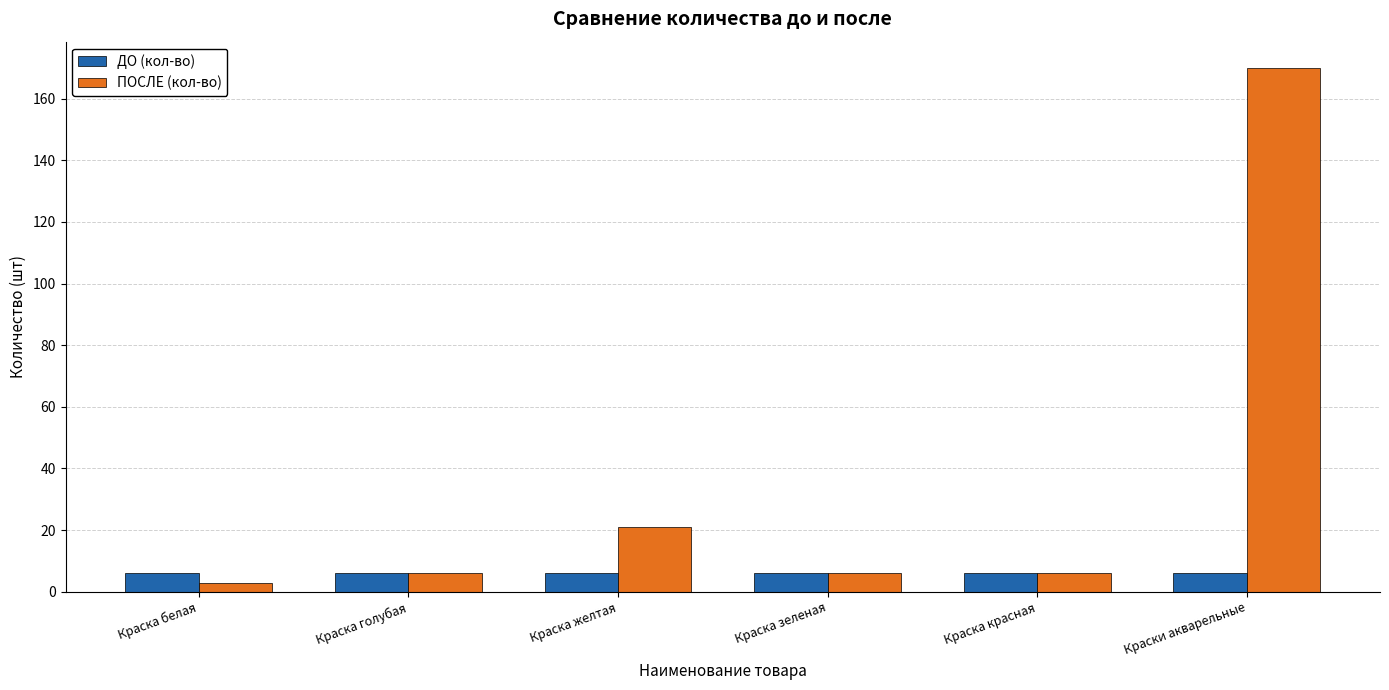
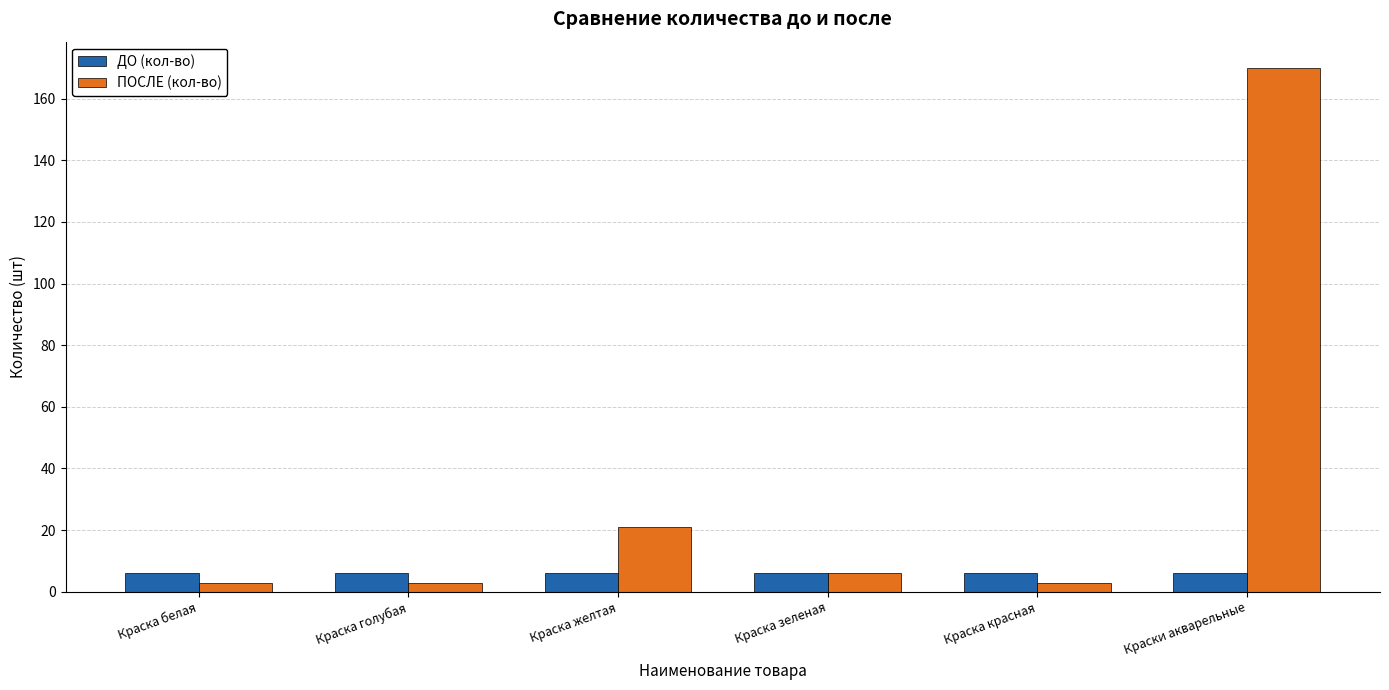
  {
    "ДО (кол-во)": {
      "Краска белая": 6,
      "Краска голубая": 6,
      "Краска желтая": 6,
      "Краска зеленая": 6,
      "Краска красная": 6,
      "Краски акварельные": 6
    },
    "ПОСЛЕ (кол-во)": {
      "Краска белая": 3,
-     "Краска голубая": 6,
+     "Краска голубая": 3,
      "Краска желтая": 21,
      "Краска зеленая": 6,
-     "Краска красная": 6,
+     "Краска красная": 3,
      "Краски акварельные": 170
    }
  }
